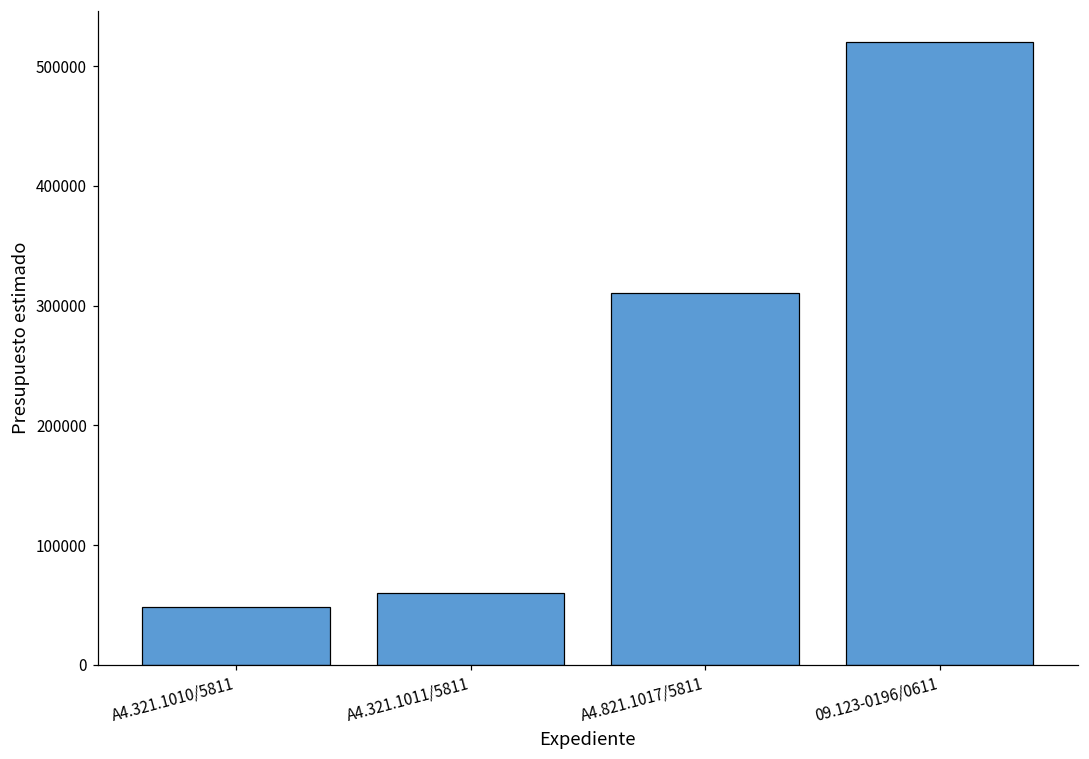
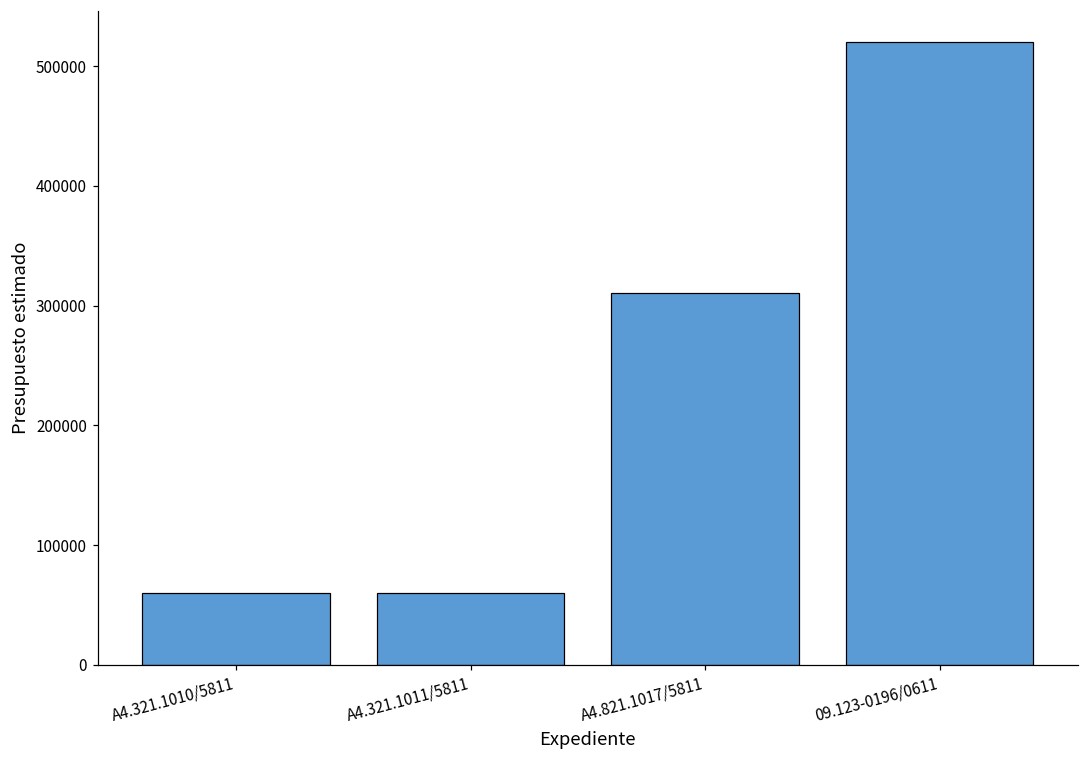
  {
-   "A4.321.1010/5811": 48000,
+   "A4.321.1010/5811": 60000,
    "A4.321.1011/5811": 60000,
    "A4.821.1017/5811": 310000,
    "09.123-0196/0611": 520000
  }
